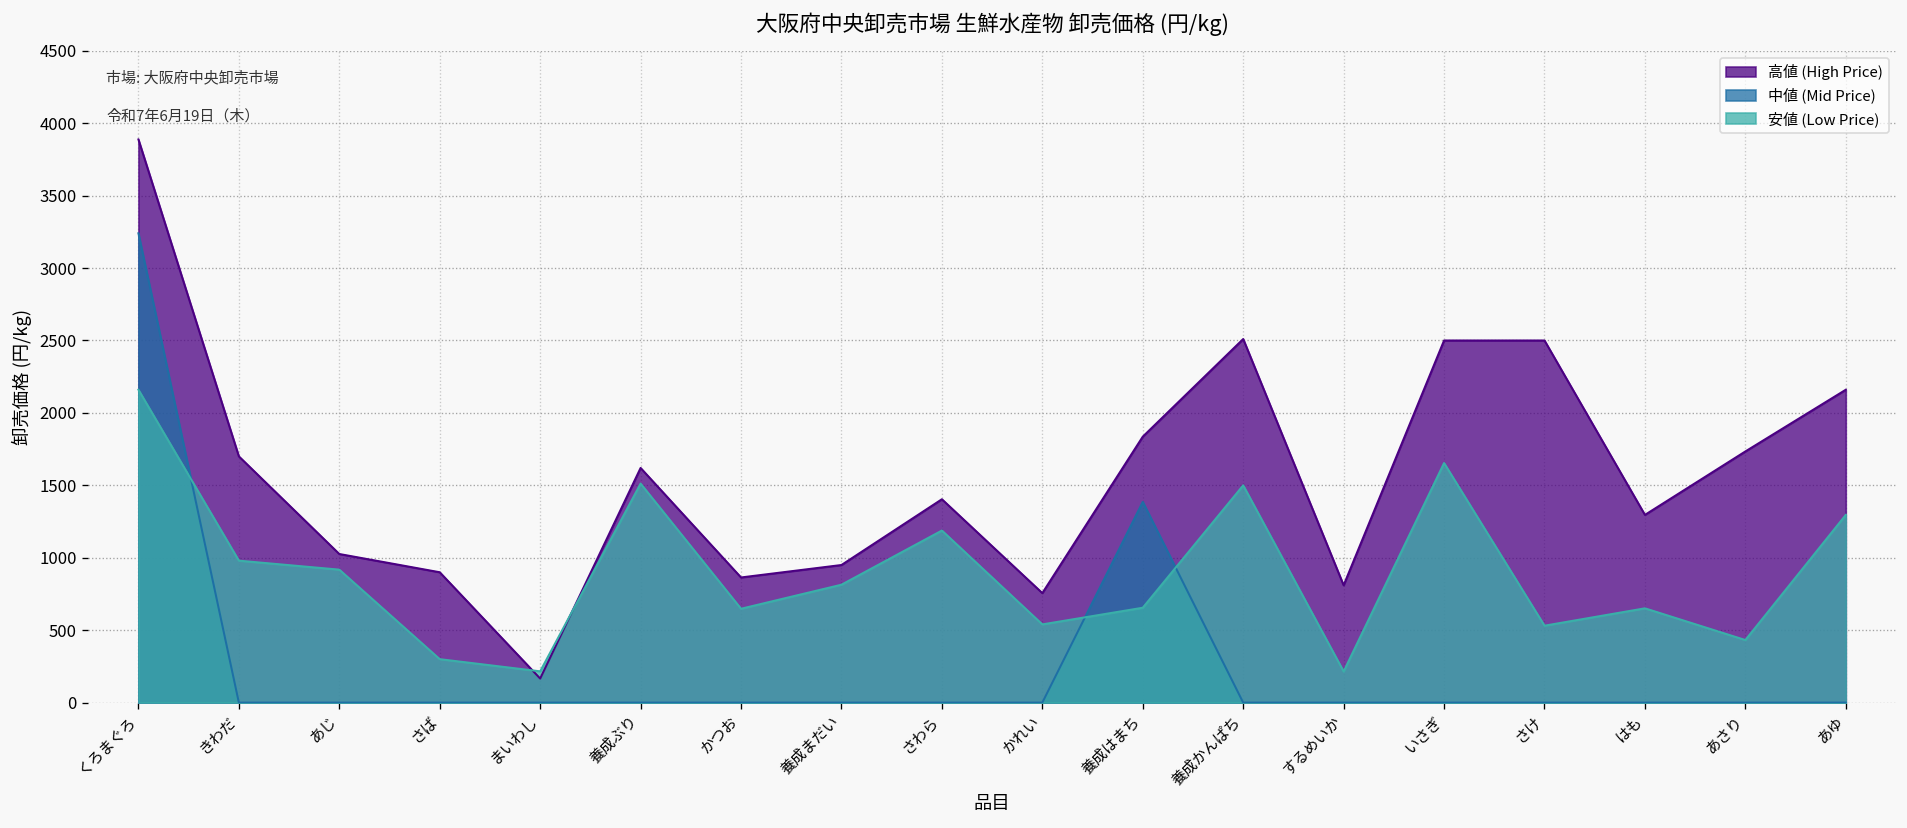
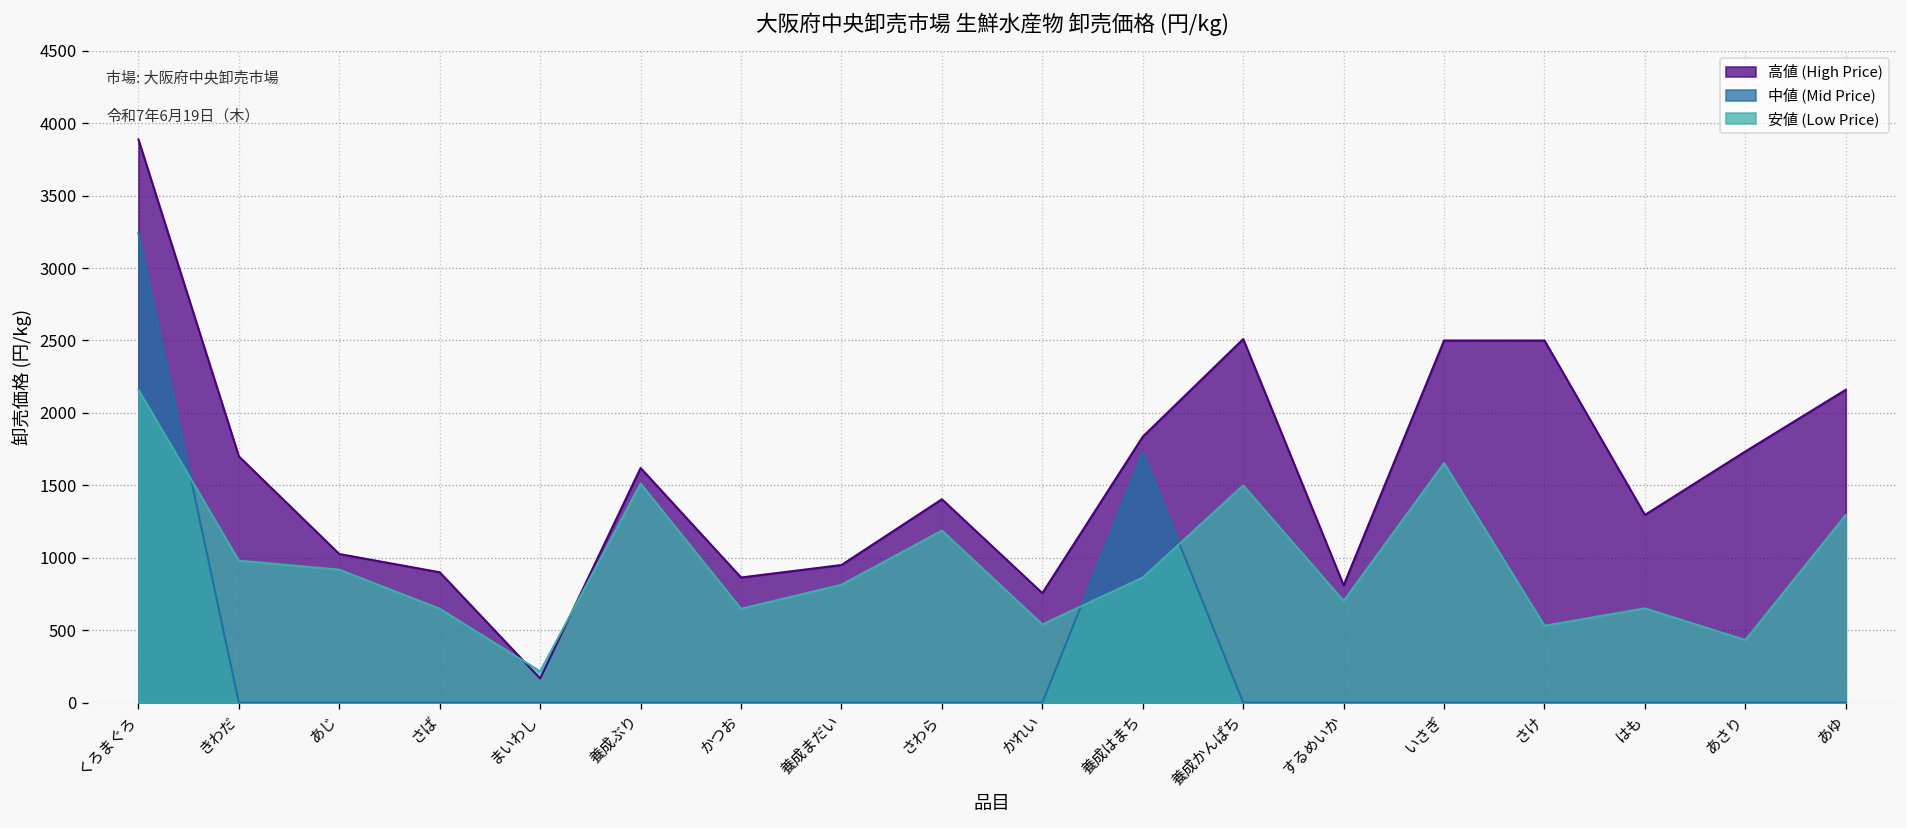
  {
    "高値 (High Price)": {
      "くろまぐろ": 3890,
      "きわだ": 1700,
      "あじ": 1030,
      "さば": 900,
      "まいわし": 170,
      "養成ぶり": 1620,
      "かつお": 860,
      "養成まだい": 950,
      "さわら": 1400,
      "かれい": 760,
      "養成はまち": 1840,
      "養成かんぱち": 2510,
      "するめいか": 810,
      "いさぎ": 2500,
      "さけ": 2500,
      "はも": 1300,
      "あさり": 1730,
      "あゆ": 2160
    },
    "中値 (Mid Price)": {
      "くろまぐろ": 3240,
      "きわだ": 0,
      "あじ": 0,
      "さば": 0,
      "まいわし": 0,
      "養成ぶり": 0,
      "かつお": 0,
      "養成まだい": 0,
      "さわら": 0,
      "かれい": 0,
-     "養成はまち": 1390,
+     "養成はまち": 1730,
      "養成かんぱち": 0,
      "するめいか": 0,
      "いさぎ": 0,
      "さけ": 0,
      "はも": 0,
      "あさり": 0,
      "あゆ": 0
    },
    "安値 (Low Price)": {
      "くろまぐろ": 2160,
      "きわだ": 980,
      "あじ": 920,
-     "さば": 300,
+     "さば": 650,
      "まいわし": 220,
      "養成ぶり": 1510,
      "かつお": 650,
      "養成まだい": 810,
      "さわら": 1190,
      "かれい": 540,
-     "養成はまち": 660,
+     "養成はまち": 860,
      "養成かんぱち": 1500,
-     "するめいか": 220,
+     "するめいか": 700,
      "いさぎ": 1650,
      "さけ": 530,
      "はも": 650,
      "あさり": 430,
      "あゆ": 1300
    }
  }
